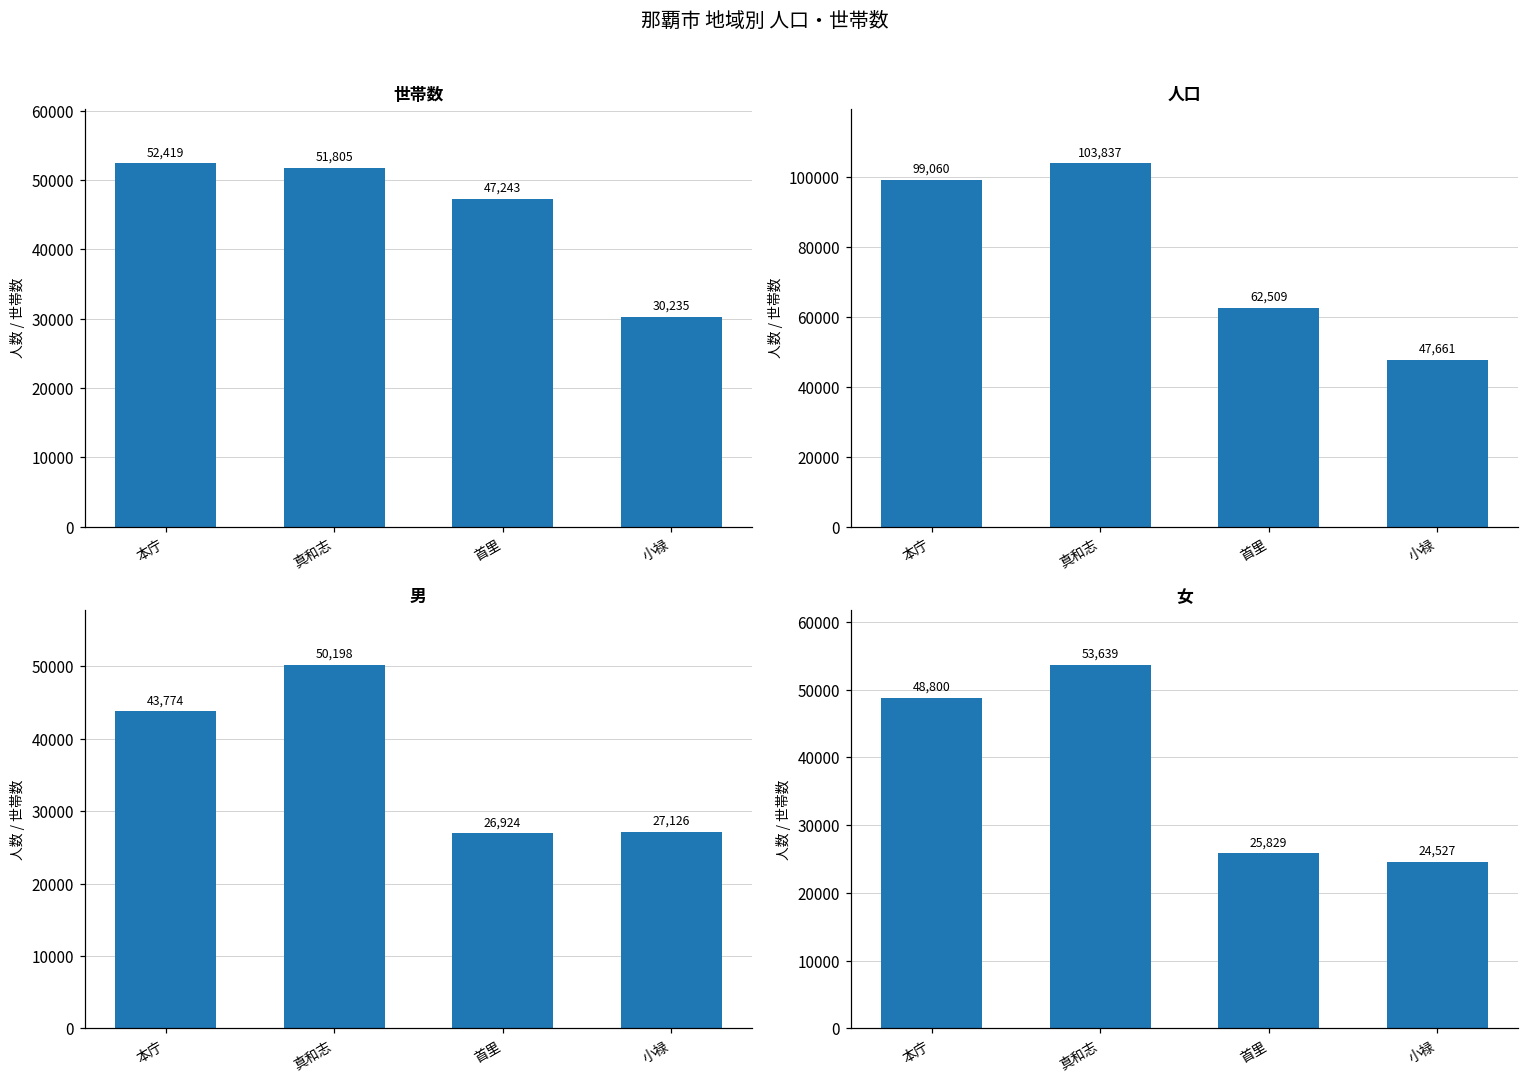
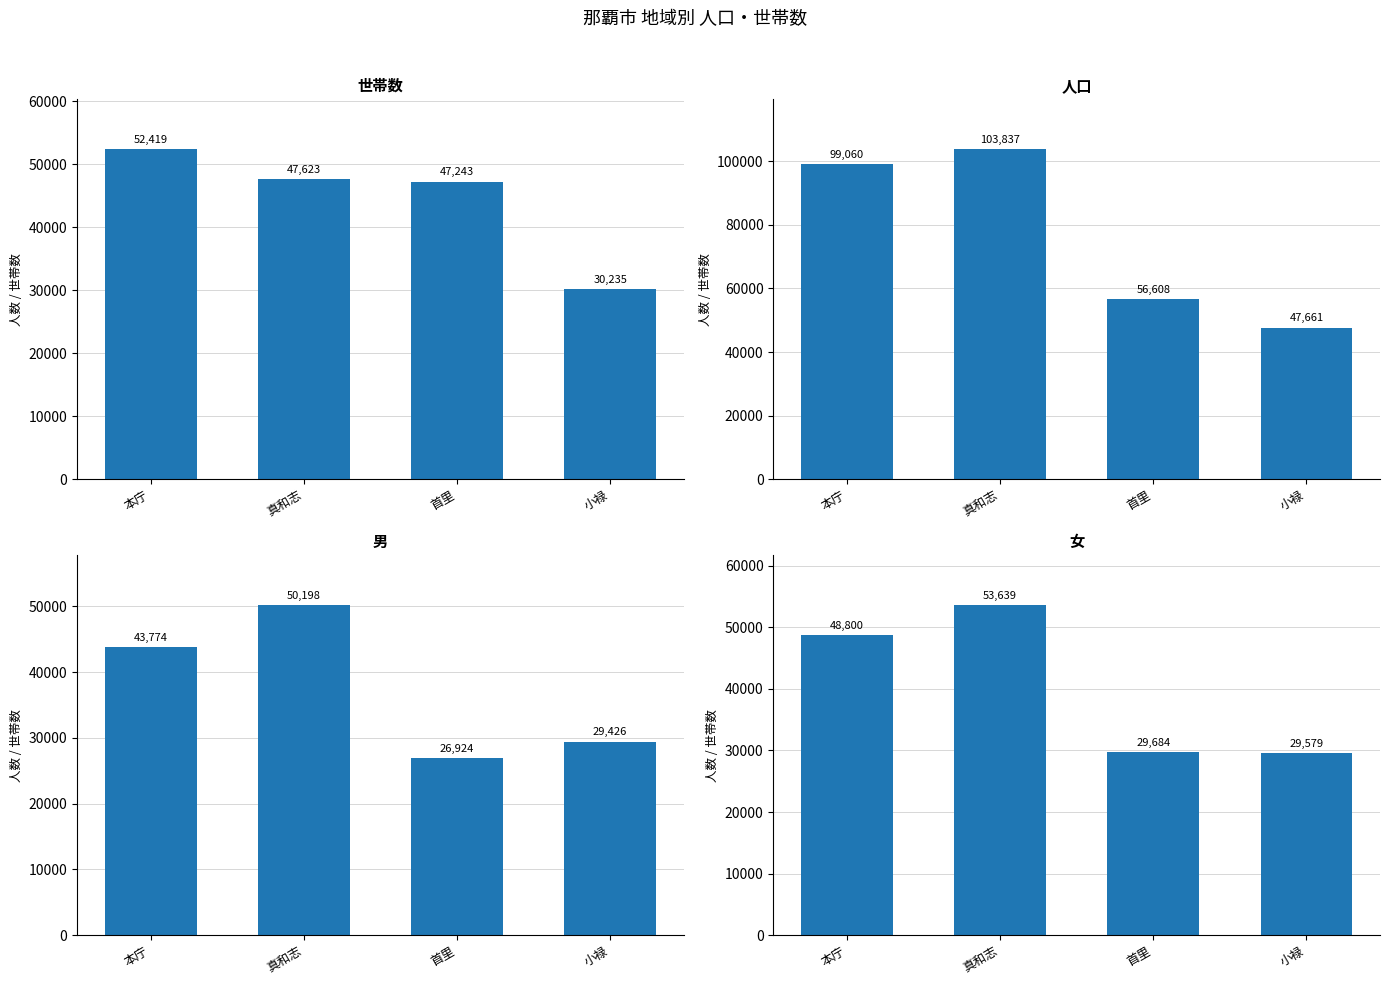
  {
    "世帯数": {
      "本庁": "52,419",
-     "真和志": "51,805",
+     "真和志": "47,623",
      "首里": "47,243",
      "小禄": "30,235"
    },
    "人口": {
      "本庁": "99,060",
      "真和志": "103,837",
-     "首里": "62,509",
+     "首里": "56,608",
      "小禄": "47,661"
    },
    "男": {
      "本庁": "43,774",
      "真和志": "50,198",
      "首里": "26,924",
-     "小禄": "27,126"
+     "小禄": "29,426"
    },
    "女": {
      "本庁": "48,800",
      "真和志": "53,639",
-     "首里": "25,829",
-     "小禄": "24,527"
+     "首里": "29,684",
+     "小禄": "29,579"
    }
  }
